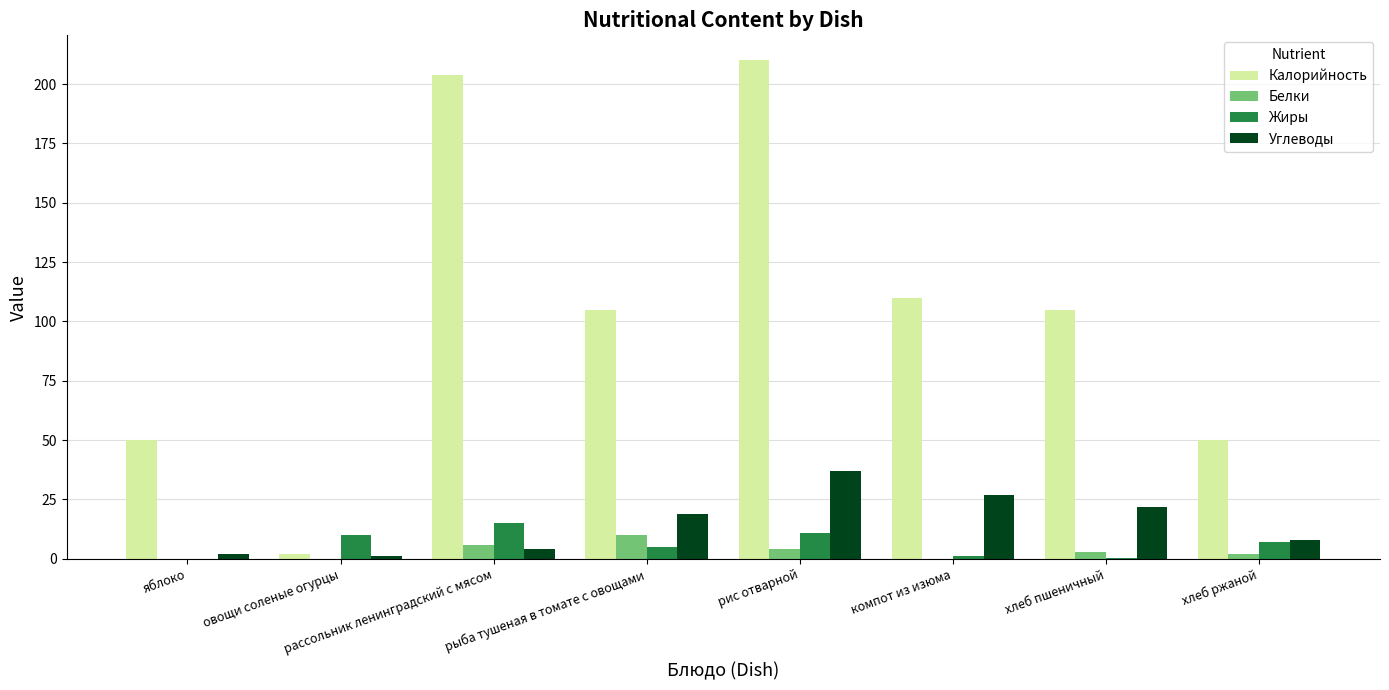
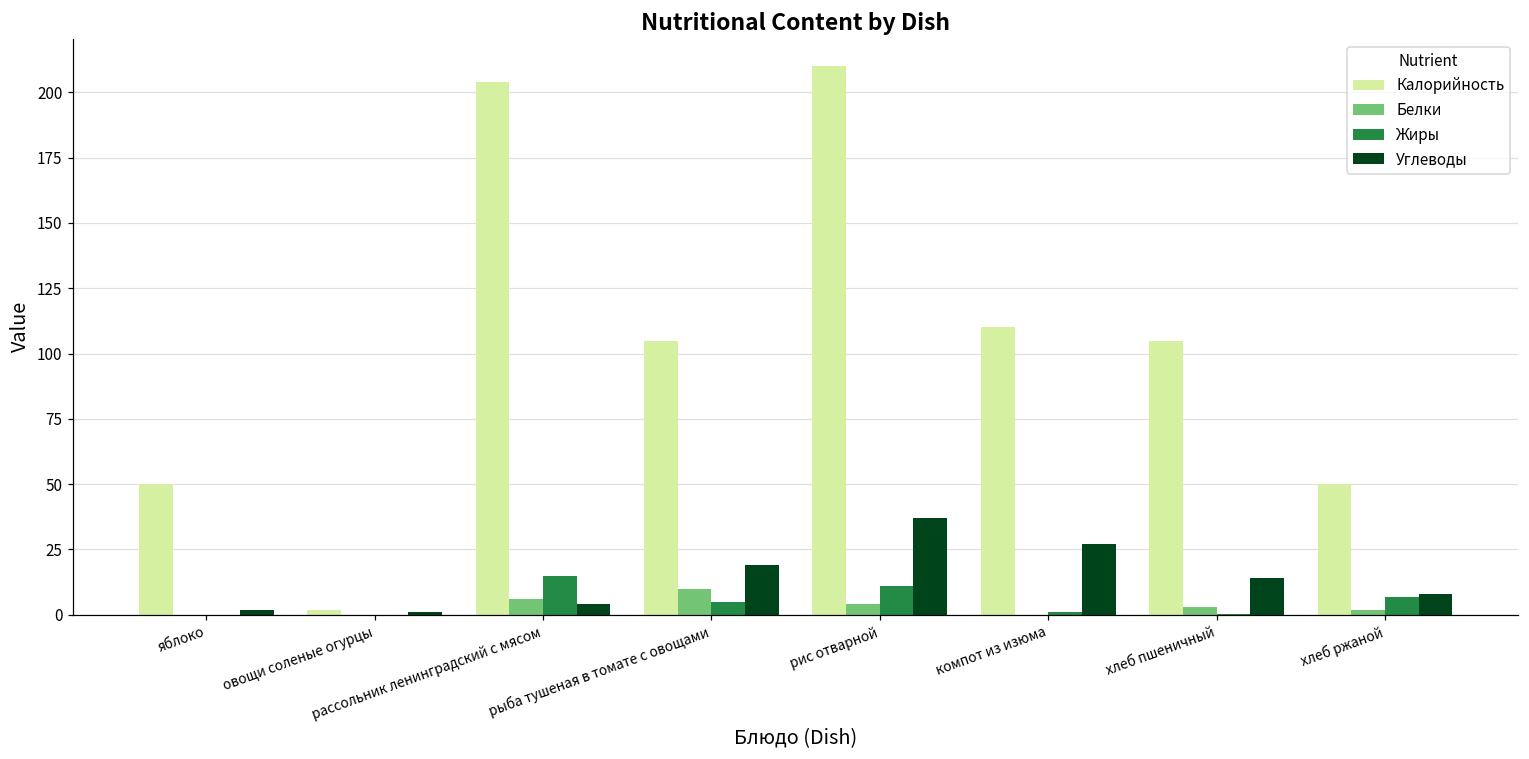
  {
    "Калорийность": {
      "яблоко": 50,
      "овощи соленые огурцы": 2,
      "рассольник ленинградский с мясом": 204,
      "рыба тушеная в томате с овощами": 105,
      "рис отварной": 210,
      "компот из изюма": 110,
      "хлеб пшеничный": 105,
      "хлеб ржаной": 50
    },
    "Белки": {
      "яблоко": 0,
      "овощи соленые огурцы": 0,
      "рассольник ленинградский с мясом": 6,
      "рыба тушеная в томате с овощами": 10,
      "рис отварной": 4,
      "компот из изюма": 0,
      "хлеб пшеничный": 3,
      "хлеб ржаной": 2
    },
    "Жиры": {
      "яблоко": 0,
-     "овощи соленые огурцы": 10,
+     "овощи соленые огурцы": 0,
      "рассольник ленинградский с мясом": 15,
      "рыба тушеная в томате с овощами": 5,
      "рис отварной": 11,
      "хлеб ржаной": 7
    },
    "Углеводы": {
      "яблоко": 2,
      "рассольник ленинградский с мясом": 4,
      "рыба тушеная в томате с овощами": 19,
      "рис отварной": 37,
      "компот из изюма": 27,
-     "хлеб пшеничный": 22,
+     "хлеб пшеничный": 14,
      "хлеб ржаной": 8
    }
  }
